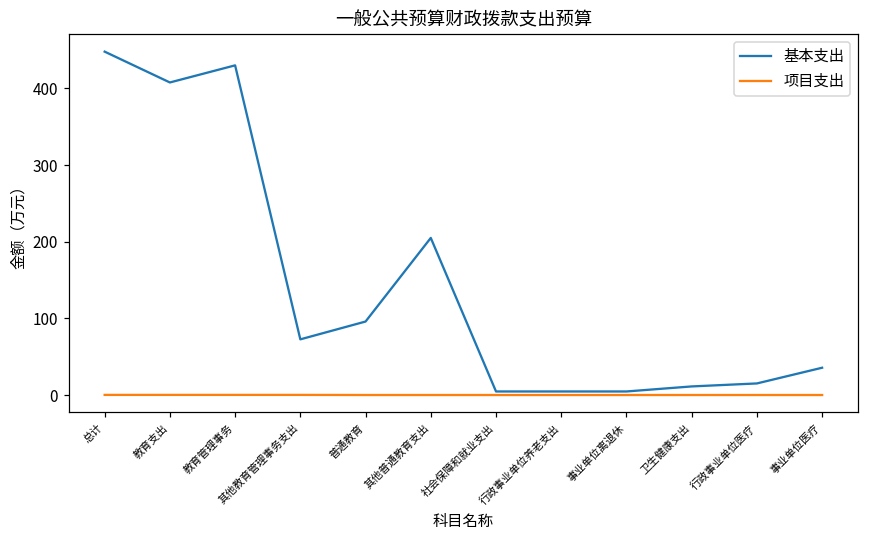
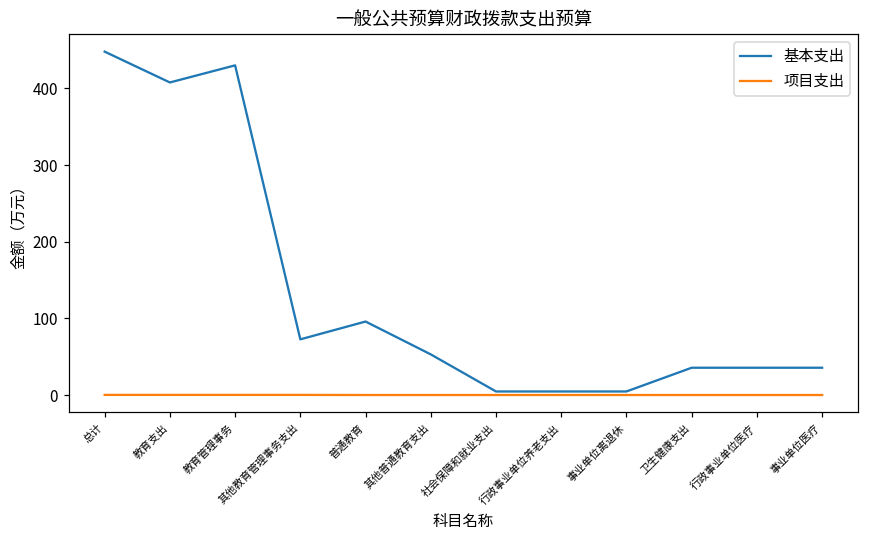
  {
    "基本支出": {
      "总计": 450,
      "教育支出": 410,
      "教育管理事务": 430,
      "其他教育管理事务支出": 70,
      "普通教育": 100,
-     "其他普通教育支出": 210,
+     "其他普通教育支出": 50,
      "社会保障和就业支出": 0,
      "行政事业单位养老支出": 0,
      "事业单位离退休": 0,
-     "卫生健康支出": 10,
-     "行政事业单位医疗": 20,
+     "卫生健康支出": 40,
+     "行政事业单位医疗": 40,
      "事业单位医疗": 40
    },
    "项目支出": {
      "总计": 0,
      "教育支出": 0,
      "教育管理事务": 0,
      "其他教育管理事务支出": 0,
      "普通教育": 0,
      "其他普通教育支出": 0,
      "社会保障和就业支出": 0,
      "行政事业单位养老支出": 0,
      "事业单位离退休": 0,
      "卫生健康支出": 0,
      "行政事业单位医疗": 0,
      "事业单位医疗": 0
    }
  }
